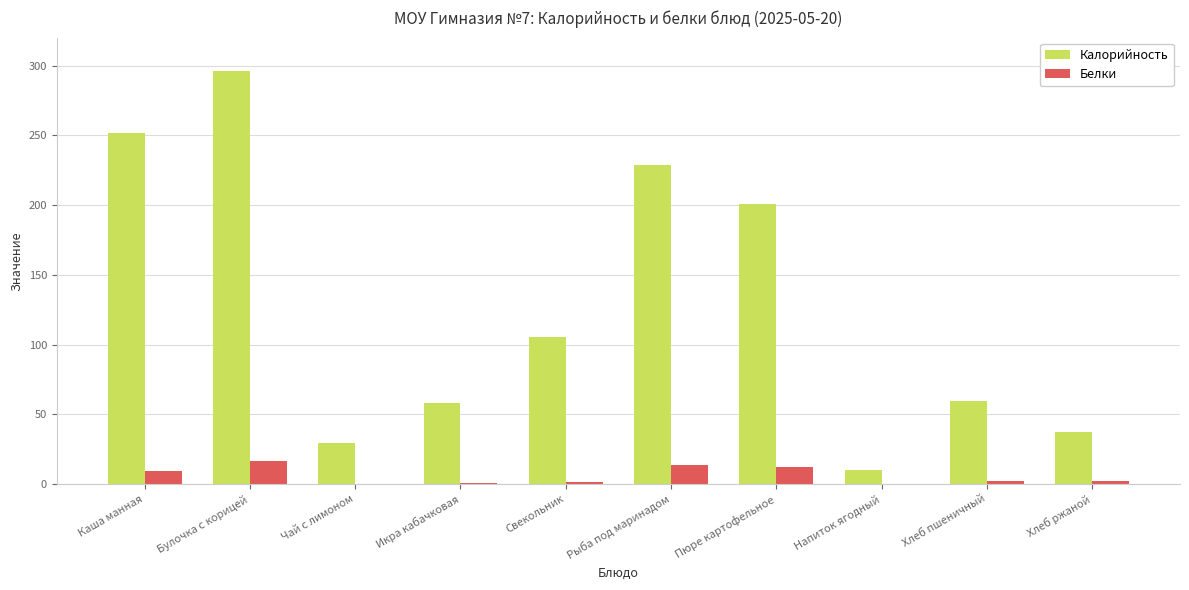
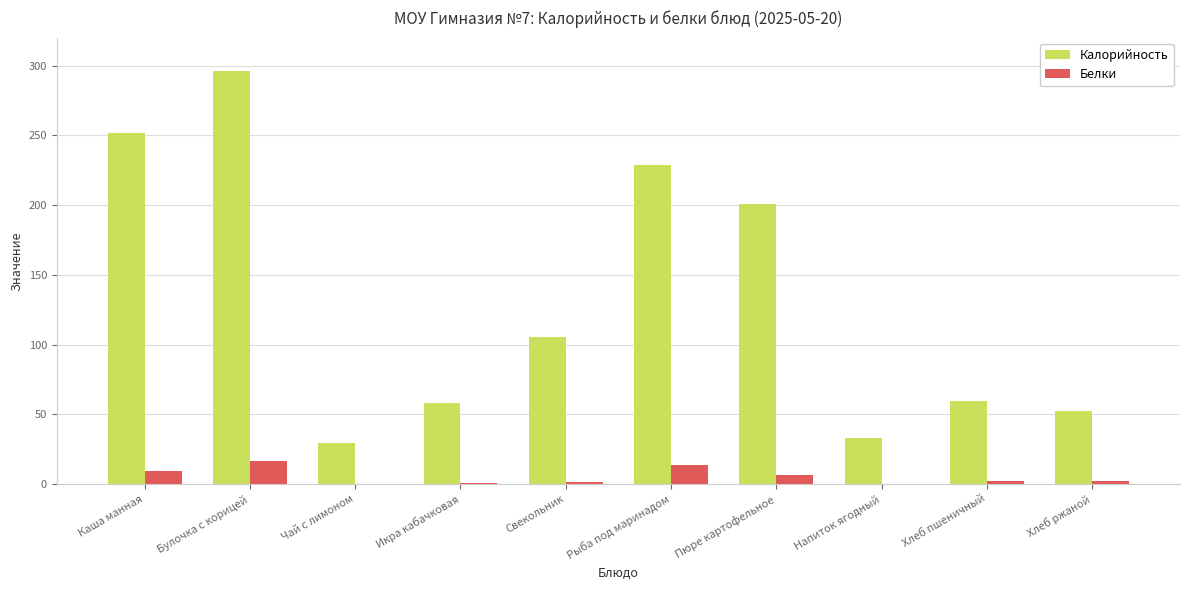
  {
    "Калорийность": {
      "Каша манная": 251,
      "Булочка с корицей": 296,
      "Чай с лимоном": 30,
      "Икра кабачковая": 58,
      "Свекольник": 106,
      "Рыба под маринадом": 229,
      "Пюре картофельное": 201,
-     "Напиток ягодный": 10,
+     "Напиток ягодный": 33,
      "Хлеб пшеничный": 60,
-     "Хлеб ржаной": 37
+     "Хлеб ржаной": 52
    },
    "Белки": {
      "Каша манная": 10,
      "Булочка с корицей": 16,
      "Свекольник": 2,
      "Рыба под маринадом": 14,
-     "Пюре картофельное": 12,
+     "Пюре картофельное": 6,
      "Напиток ягодный": 0,
      "Хлеб пшеничный": 2,
      "Хлеб ржаной": 2
    }
  }
